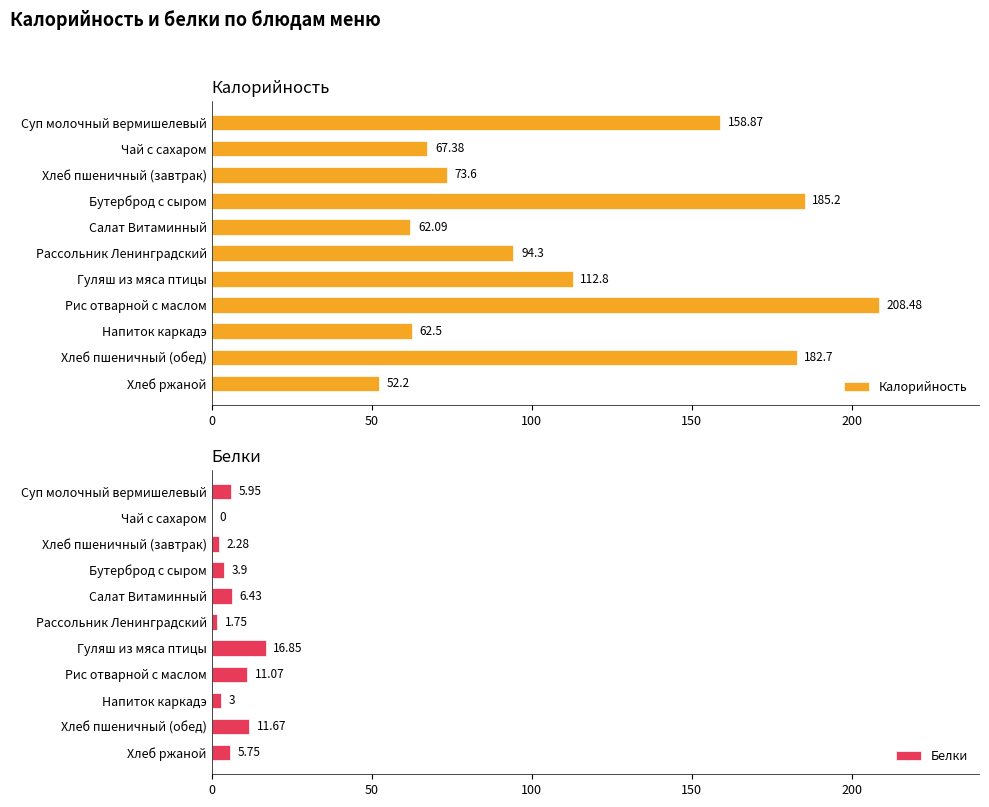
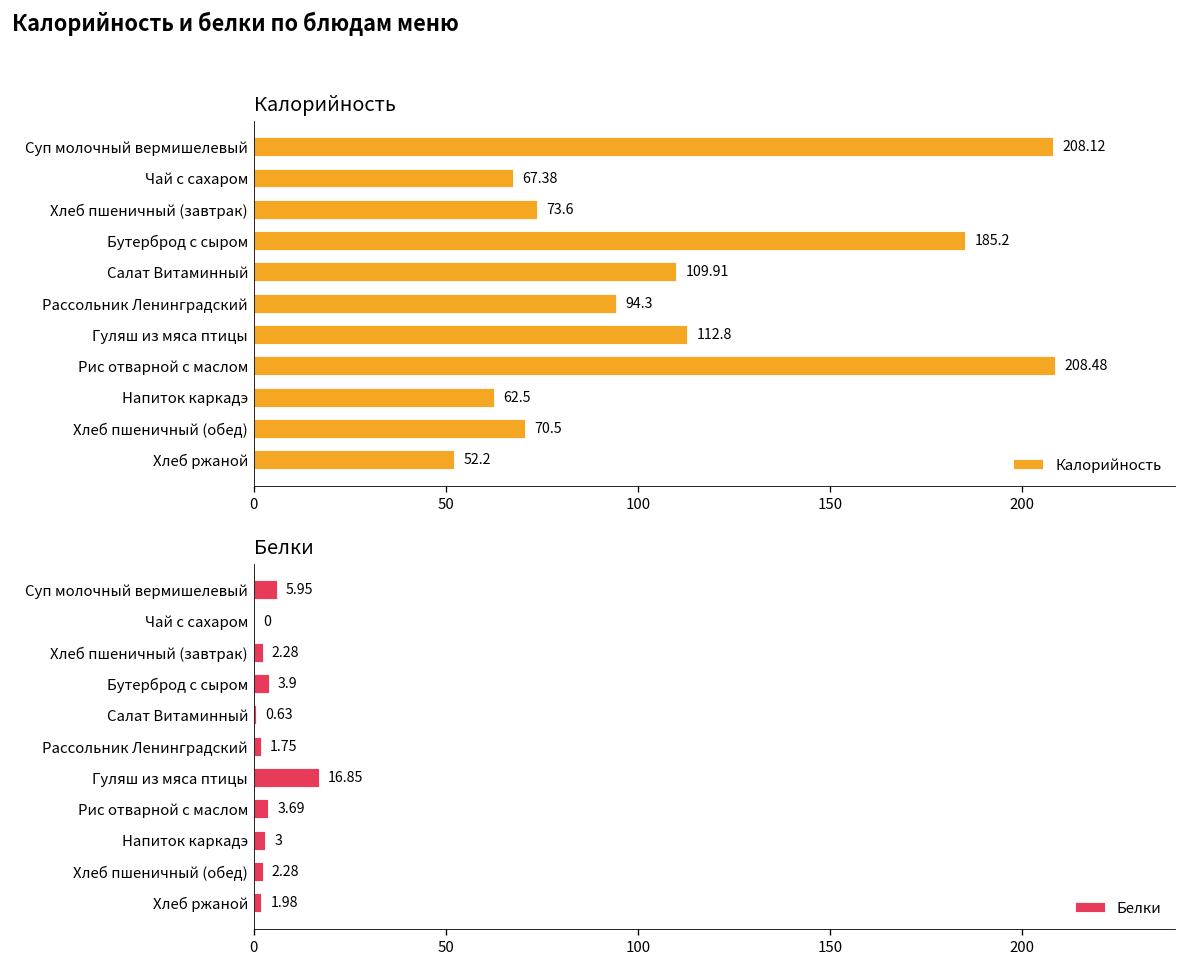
  {
    "Калорийность": {
-     "Суп молочный вермишелевый": 158.87,
+     "Суп молочный вермишелевый": 208.12,
      "Чай с сахаром": 67.38,
      "Хлеб пшеничный (завтрак)": 73.6,
      "Бутерброд с сыром": 185.2,
-     "Салат Витаминный": 62.09,
+     "Салат Витаминный": 109.91,
      "Рассольник Ленинградский": 94.3,
      "Гуляш из мяса птицы": 112.8,
      "Рис отварной с маслом": 208.48,
      "Напиток каркадэ": 62.5,
-     "Хлеб пшеничный (обед)": 182.7,
+     "Хлеб пшеничный (обед)": 70.5,
      "Хлеб ржаной": 52.2
    },
    "Белки": {
      "Суп молочный вермишелевый": 5.95,
      "Чай с сахаром": 0,
      "Хлеб пшеничный (завтрак)": 2.28,
      "Бутерброд с сыром": 3.9,
-     "Салат Витаминный": 6.43,
+     "Салат Витаминный": 0.63,
      "Рассольник Ленинградский": 1.75,
      "Гуляш из мяса птицы": 16.85,
-     "Рис отварной с маслом": 11.07,
+     "Рис отварной с маслом": 3.69,
      "Напиток каркадэ": 3,
-     "Хлеб пшеничный (обед)": 11.67,
-     "Хлеб ржаной": 5.75
+     "Хлеб пшеничный (обед)": 2.28,
+     "Хлеб ржаной": 1.98
    }
  }
